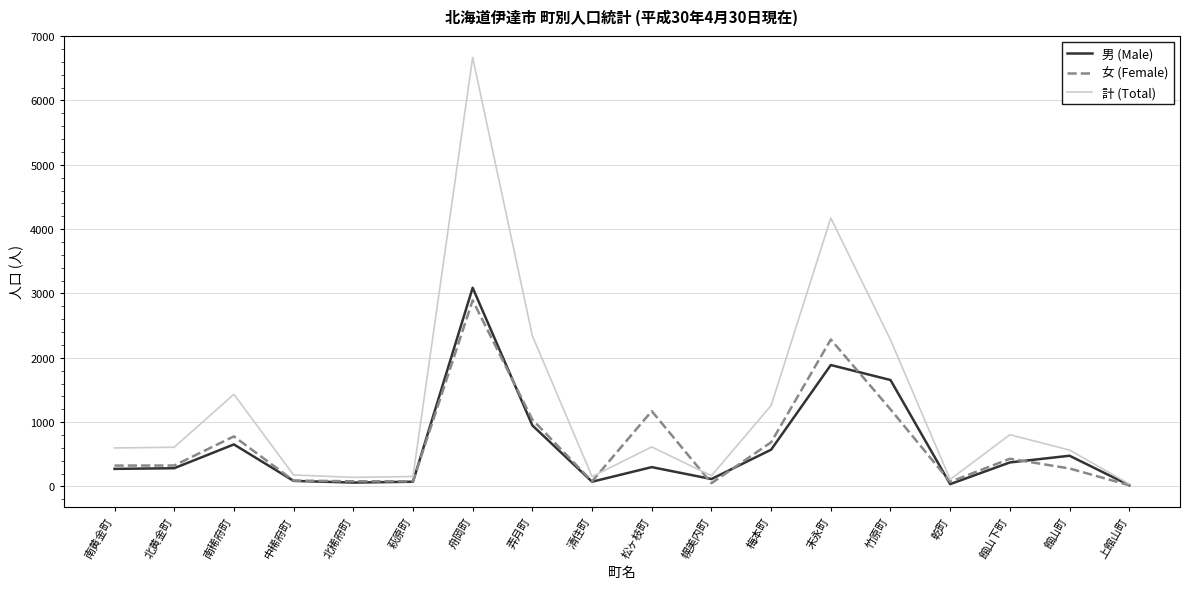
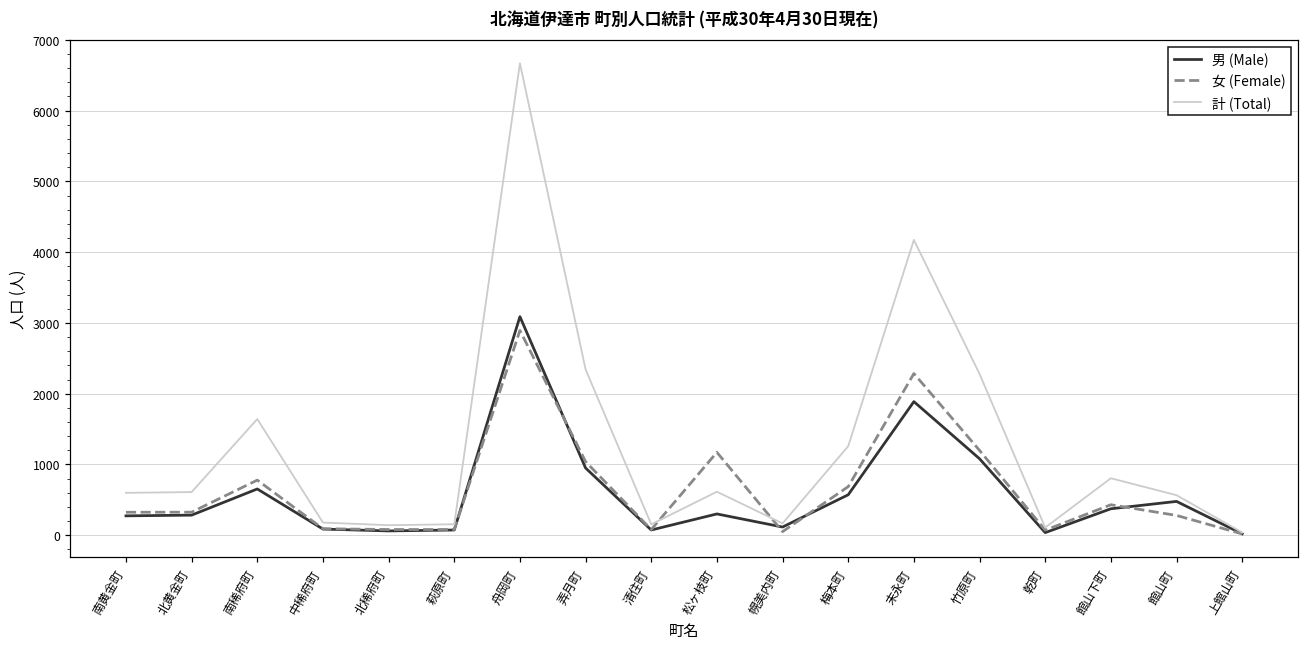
  {
    "男 (Male)": {
      "南黄金町": 300,
      "北黄金町": 300,
      "南稀府町": 700,
      "舟岡町": 3100,
      "弄月町": 1000,
      "松ヶ枝町": 300,
      "幌美内町": 100,
      "梅本町": 600,
      "末永町": 1900,
-     "竹原町": 1700,
+     "竹原町": 1100,
      "館山下町": 400,
      "館山町": 500
    },
    "女 (Female)": {
      "南黄金町": 300,
      "北黄金町": 300,
      "南稀府町": 800,
      "舟岡町": 2900,
      "弄月町": 1000,
      "松ヶ枝町": 1200,
      "幌美内町": 100,
      "梅本町": 700,
      "末永町": 2300,
      "竹原町": 1200,
      "館山下町": 400,
      "館山町": 300
    },
    "計 (Total)": {
      "南黄金町": 600,
      "北黄金町": 600,
-     "南稀府町": 1400,
+     "南稀府町": 1600,
      "中稀府町": 200,
      "北稀府町": 100,
      "萩原町": 200,
      "舟岡町": 6700,
      "弄月町": 2300,
      "清住町": 200,
      "松ヶ枝町": 600,
      "幌美内町": 200,
      "梅本町": 1300,
      "末永町": 4200,
      "竹原町": 2300,
      "館山下町": 800,
      "館山町": 600
    }
  }
